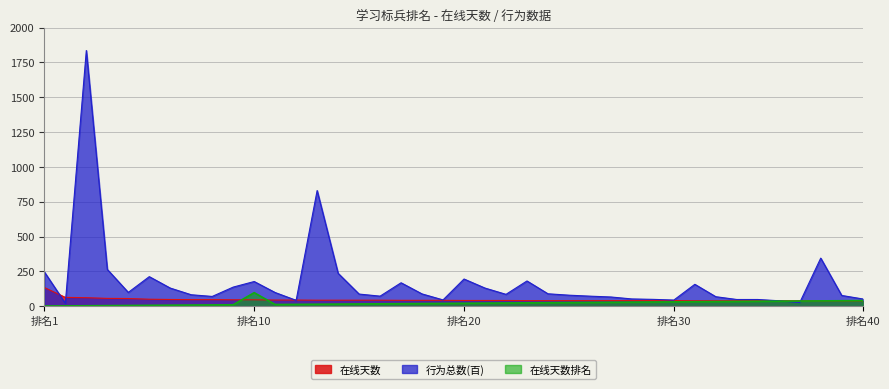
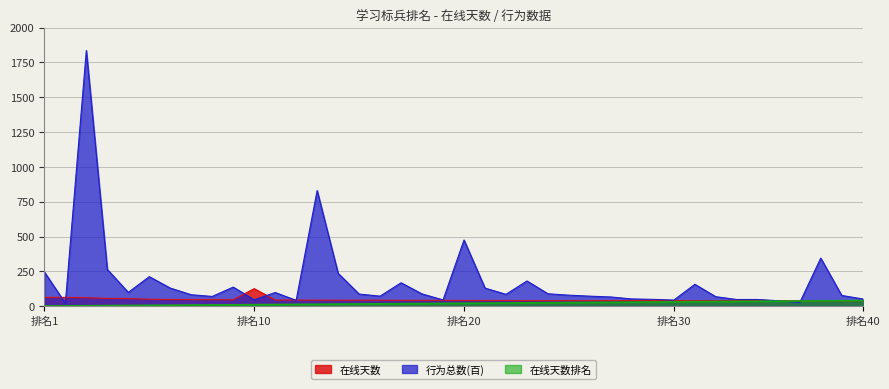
  {
    "在线天数": {
-     "排名1": 130,
-     "排名10": 50,
+     "排名1": 60,
+     "排名10": 130,
      "排名20": 40
    },
    "行为总数(百)": {
      "排名1": 250,
-     "排名10": 180,
-     "排名20": 200
+     "排名10": 50,
+     "排名20": 480
    },
    "在线天数排名": {
      "排名1": 0,
-     "排名10": 100,
+     "排名10": 10,
      "排名20": 20
    }
  }
